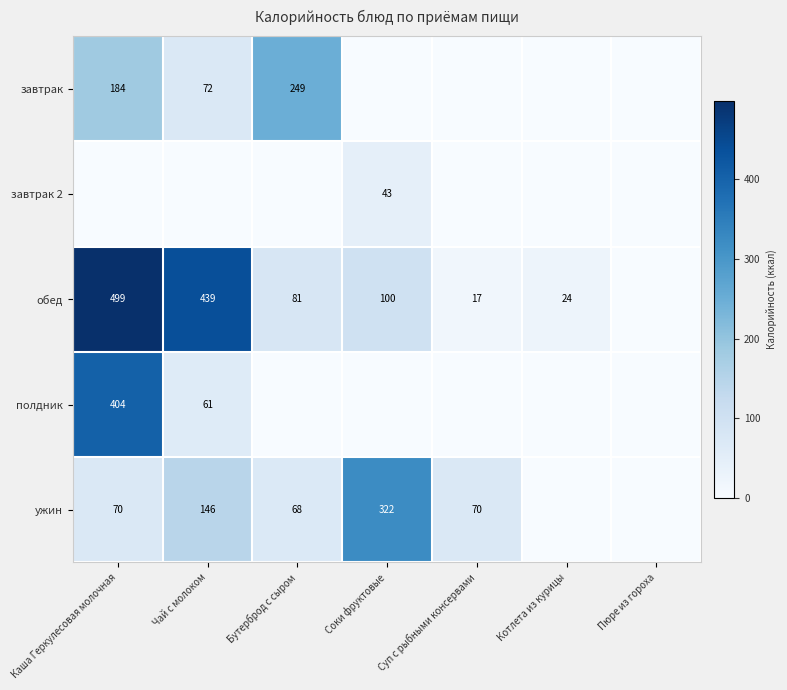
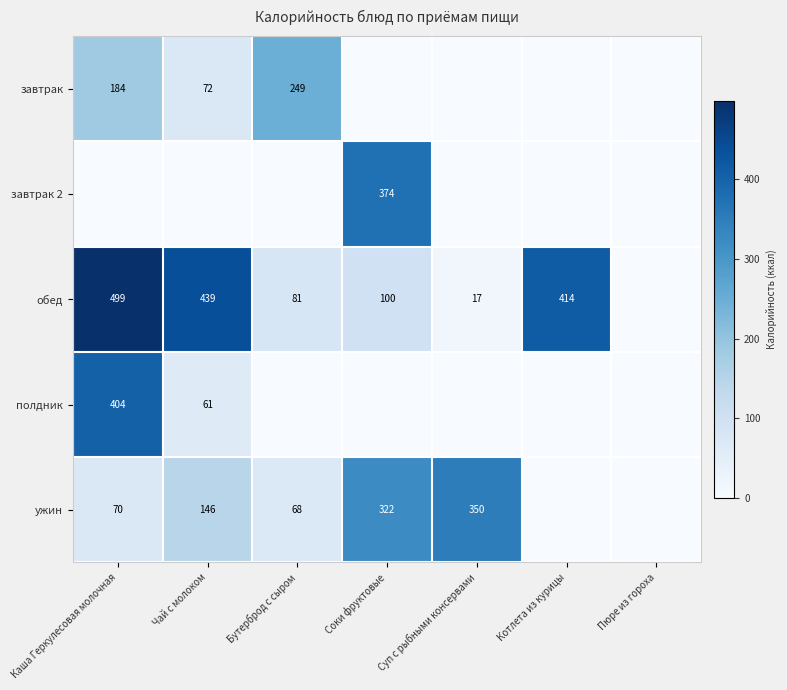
  {
    "завтрак": {
      "Каша Геркулесовая молочная": 184,
      "Чай с молоком": 72,
      "Бутерброд с сыром": 249
    },
    "завтрак 2": {
-     "Соки фруктовые": 43
+     "Соки фруктовые": 374
    },
    "обед": {
      "Каша Геркулесовая молочная": 499,
      "Чай с молоком": 439,
      "Бутерброд с сыром": 81,
      "Соки фруктовые": 100,
      "Суп с рыбными консервами": 17,
-     "Котлета из курицы": 24
+     "Котлета из курицы": 414
    },
    "полдник": {
      "Каша Геркулесовая молочная": 404,
      "Чай с молоком": 61
    },
    "ужин": {
      "Каша Геркулесовая молочная": 70,
      "Чай с молоком": 146,
      "Бутерброд с сыром": 68,
      "Соки фруктовые": 322,
-     "Суп с рыбными консервами": 70
+     "Суп с рыбными консервами": 350
    }
  }
